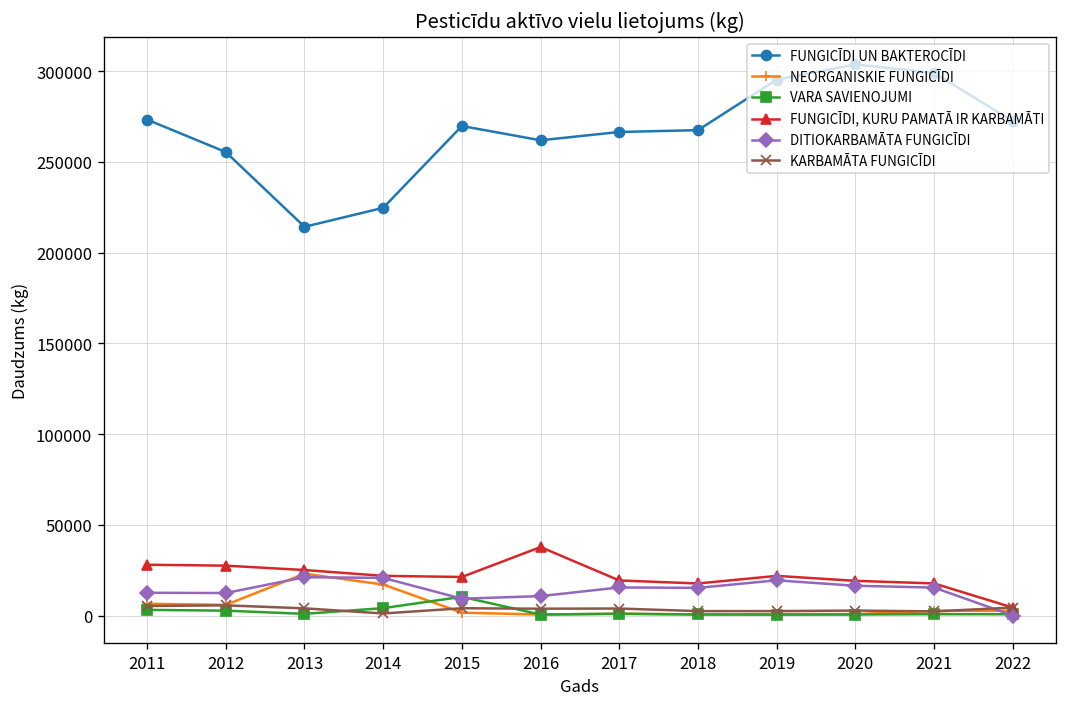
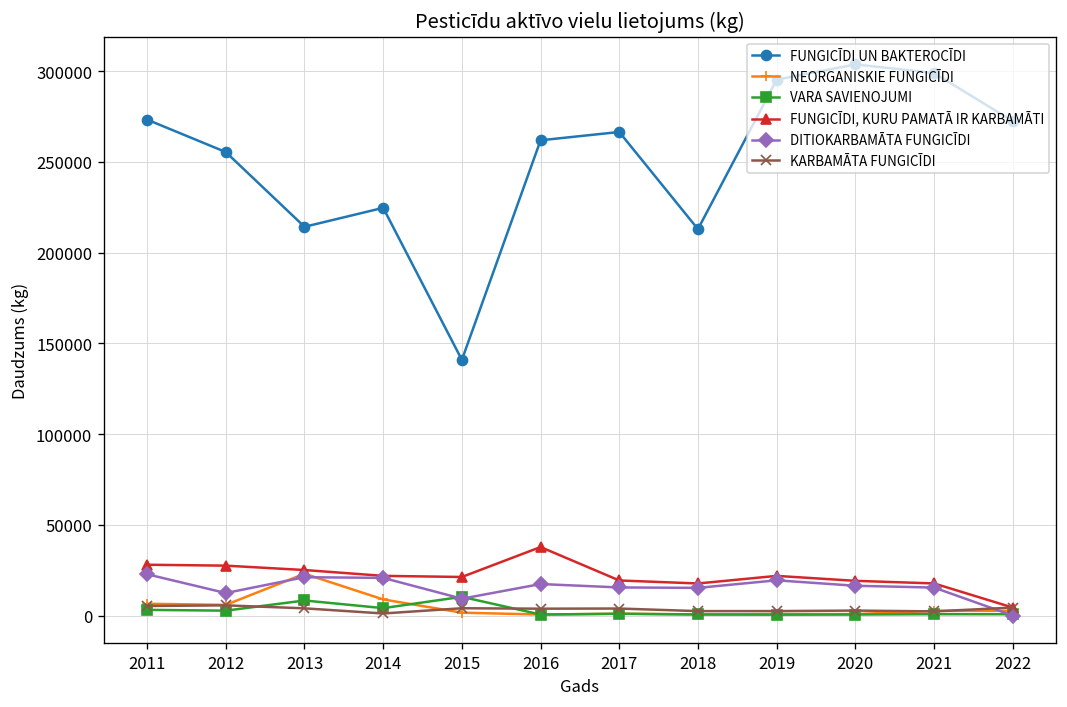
  {
    "FUNGICĪDI UN BAKTEROCĪDI": {
      "2011": 273000,
      "2012": 255000,
      "2013": 214000,
      "2014": 225000,
-     "2015": 270000,
+     "2015": 141000,
      "2016": 262000,
      "2017": 267000,
-     "2018": 268000
+     "2018": 213000
    },
    "NEORGANISKIE FUNGICĪDI": {
      "2013": 23000,
-     "2014": 17000,
+     "2014": 9000,
      "2015": 2000,
      "2022": 3000
    },
    "VARA SAVIENOJUMI": {
      "2011": 3000,
      "2012": 3000,
-     "2013": 1000,
+     "2013": 8000,
      "2014": 4000
    },
    "FUNGICĪDI, KURU PAMATĀ IR KARBAMĀTI": {
      "2011": 28000,
      "2012": 27000,
      "2013": 25000,
      "2015": 21000,
      "2016": 38000,
      "2017": 19000,
      "2018": 18000,
      "2019": 22000,
      "2020": 19000,
      "2021": 18000
    },
    "DITIOKARBAMĀTA FUNGICĪDI": {
-     "2011": 13000,
+     "2011": 23000,
      "2012": 12000,
      "2013": 21000,
-     "2016": 11000,
+     "2016": 17000,
      "2017": 15000,
      "2018": 15000,
      "2019": 19000,
      "2020": 16000,
      "2021": 15000
    },
    "KARBAMĀTA FUNGICĪDI": {
      "2013": 4000,
      "2014": 1000,
      "2015": 4000,
      "2016": 4000,
      "2017": 4000,
      "2018": 2000,
      "2020": 3000
    }
  }
